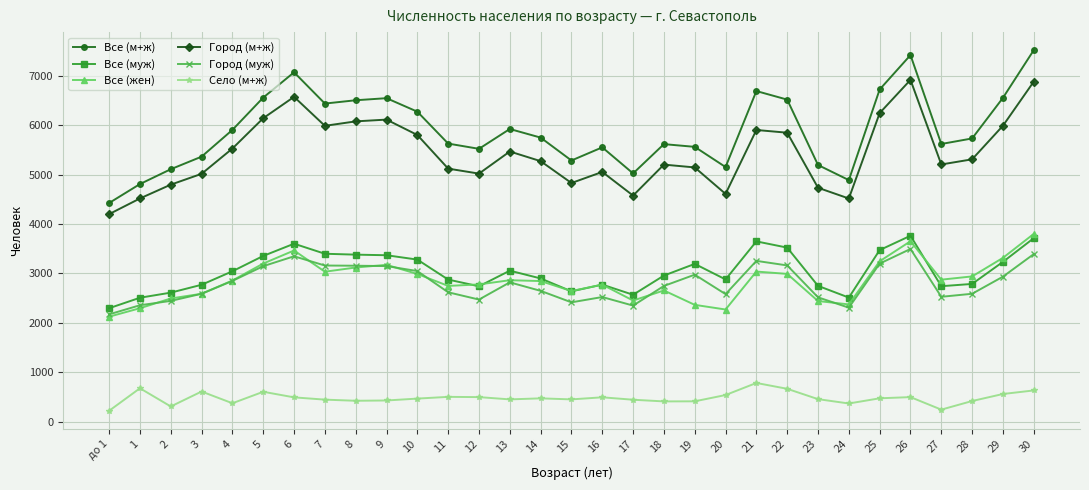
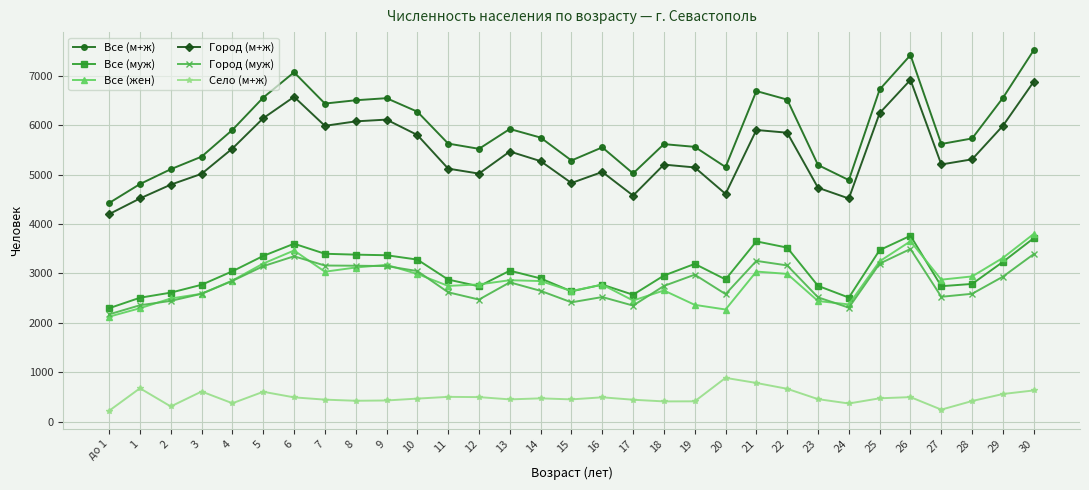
  {
    "Село (м+ж)": {
      "до 1": 200,
      "1": 700,
      "2": 300,
      "3": 600,
      "4": 400,
      "5": 600,
      "6": 500,
      "7": 500,
      "8": 400,
      "9": 400,
      "10": 500,
      "11": 500,
      "12": 500,
      "13": 500,
      "14": 500,
      "15": 500,
      "16": 500,
      "17": 400,
      "18": 400,
      "19": 400,
-     "20": 500,
+     "20": 900,
      "21": 800,
      "22": 700,
      "23": 500,
      "24": 400,
      "25": 500,
      "26": 500,
      "27": 200,
      "28": 400,
      "29": 600,
      "30": 600
    }
  }
